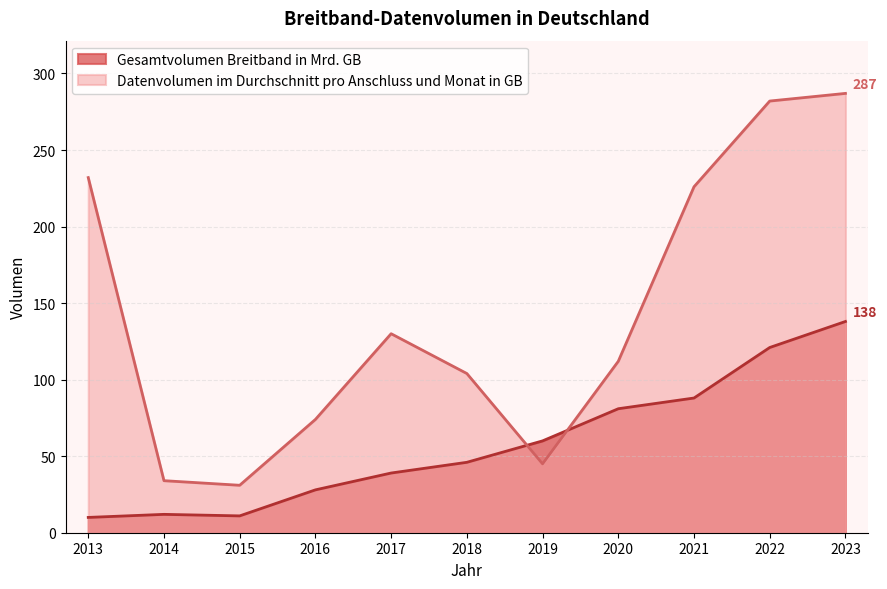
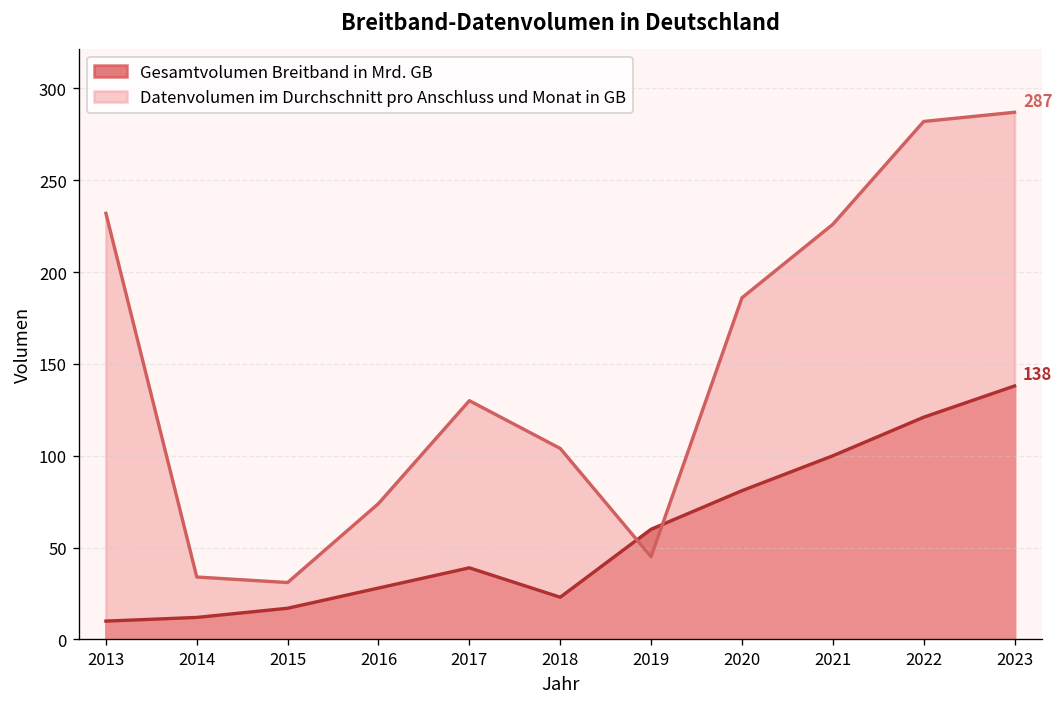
  {
    "Gesamtvolumen Breitband in Mrd. GB": {
      "2013": 10,
      "2014": 12,
-     "2015": 11,
+     "2015": 17,
      "2016": 28,
      "2017": 39,
-     "2018": 46,
+     "2018": 23,
      "2019": 60,
      "2020": 81,
-     "2021": 88,
+     "2021": 100,
      "2022": 121
    },
    "Datenvolumen im Durchschnitt pro Anschluss und Monat in GB": {
      "2013": 232,
      "2014": 34,
      "2015": 31,
      "2016": 74,
      "2017": 130,
      "2018": 104,
      "2019": 45,
-     "2020": 112,
+     "2020": 186,
      "2021": 226,
      "2022": 282
    }
  }
